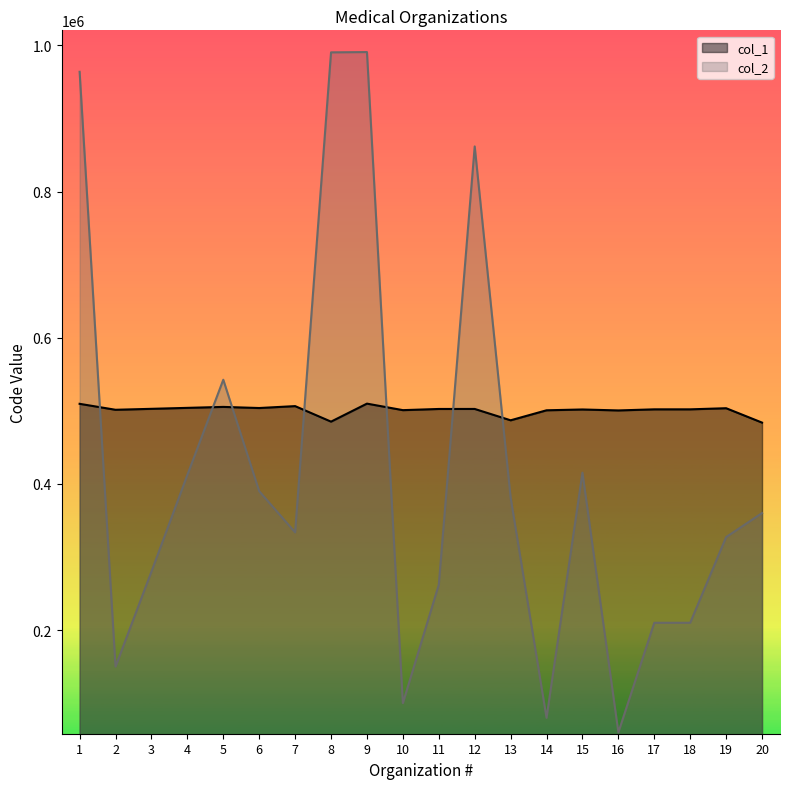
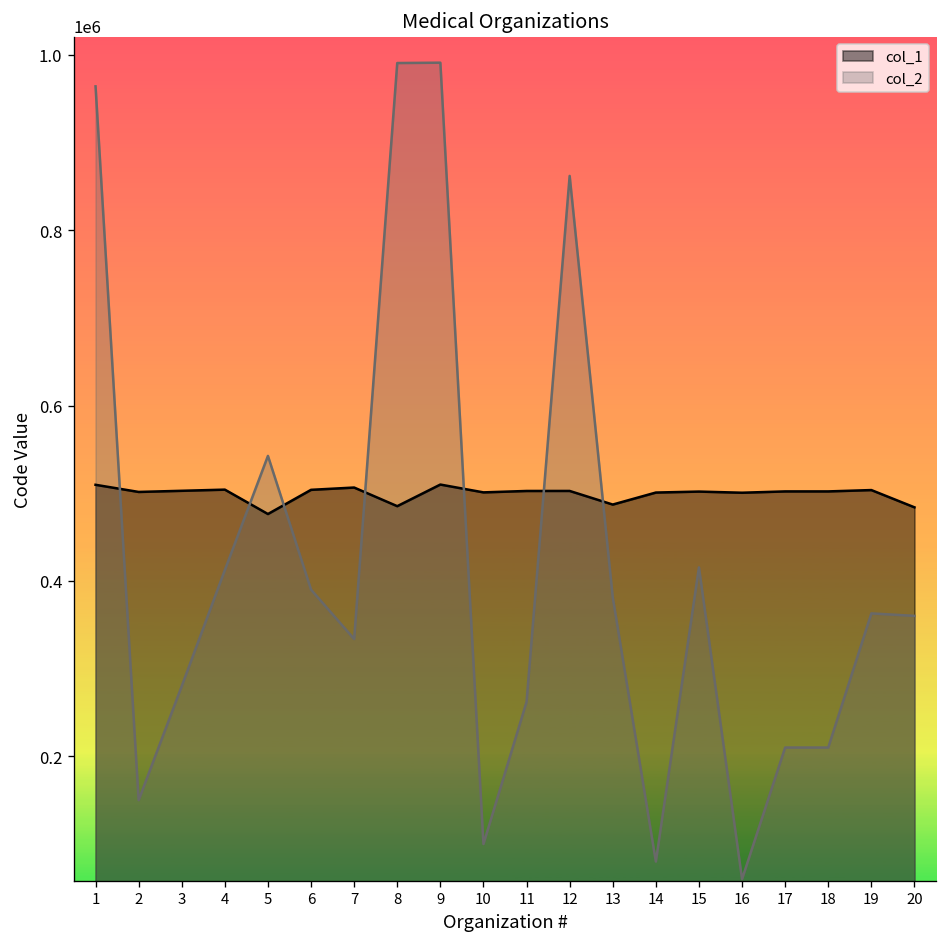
  {
    "col_1": {
      "1": 510000,
      "2": 500000,
      "3": 500000,
      "4": 500000,
-     "5": 510000,
+     "5": 480000,
      "6": 500000,
      "7": 510000,
      "8": 490000,
      "9": 510000,
      "10": 500000,
      "11": 500000,
      "12": 500000,
      "13": 490000,
      "14": 500000,
      "15": 500000,
      "16": 500000,
      "17": 500000,
      "18": 500000,
      "19": 500000,
      "20": 480000
    },
    "col_2": {
      "1": 960000,
      "2": 150000,
      "3": 280000,
      "4": 410000,
      "5": 540000,
      "6": 390000,
      "7": 330000,
      "8": 990000,
      "9": 990000,
      "10": 100000,
      "11": 260000,
      "12": 860000,
      "13": 380000,
      "14": 80000,
      "15": 420000,
      "16": 60000,
      "17": 210000,
      "18": 210000,
-     "19": 330000,
+     "19": 360000,
      "20": 360000
    }
  }
